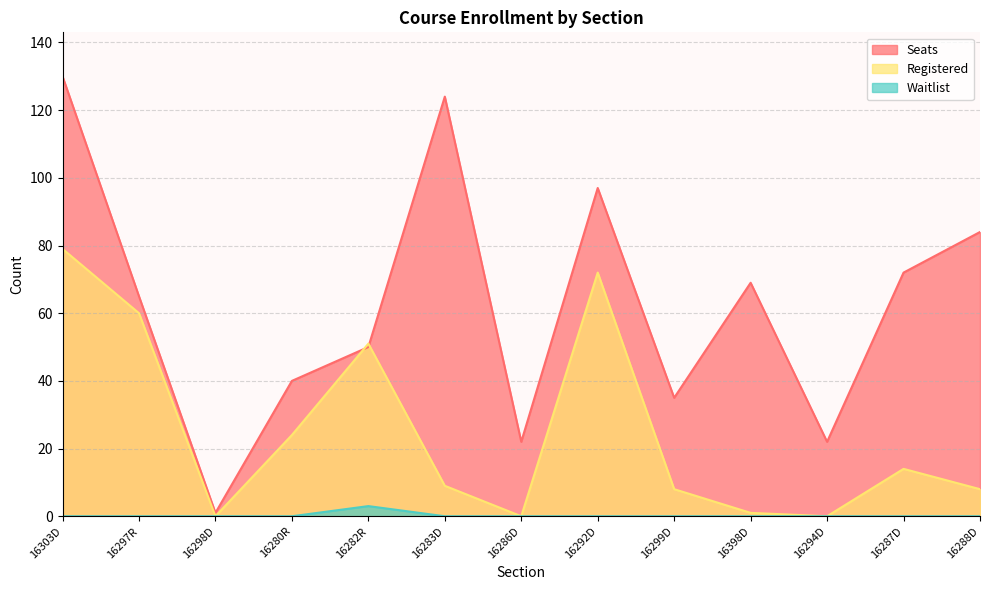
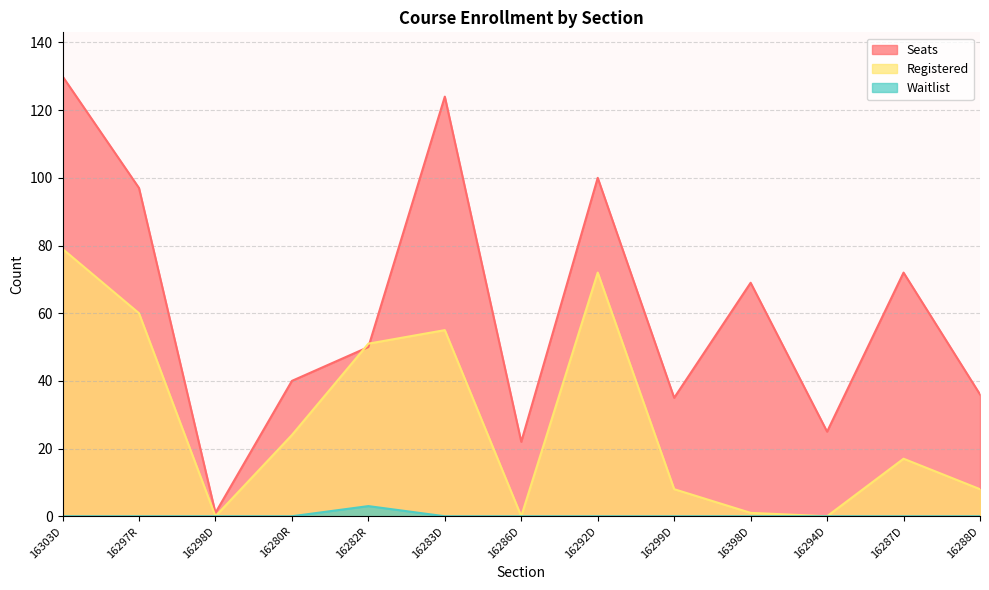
  {
    "Seats": {
      "16303D": 130,
-     "16297R": 65,
+     "16297R": 97,
      "16298D": 1,
      "16280R": 40,
      "16282R": 50,
      "16283D": 124,
      "16286D": 22,
-     "16292D": 97,
+     "16292D": 100,
      "16299D": 35,
      "16398D": 69,
-     "16294D": 22,
+     "16294D": 25,
      "16287D": 72,
-     "16288D": 84
+     "16288D": 36
    },
    "Registered": {
      "16303D": 79,
      "16297R": 60,
      "16280R": 24,
      "16282R": 51,
-     "16283D": 9,
+     "16283D": 55,
      "16292D": 72,
      "16299D": 8,
      "16398D": 1,
-     "16287D": 14,
+     "16287D": 17,
      "16288D": 8
    },
    "Waitlist": {
      "16303D": 0,
      "16297R": 0,
      "16280R": 0,
      "16282R": 3,
      "16283D": 0,
      "16292D": 0,
      "16299D": 0,
      "16398D": 0,
      "16287D": 0,
      "16288D": 0
    }
  }
